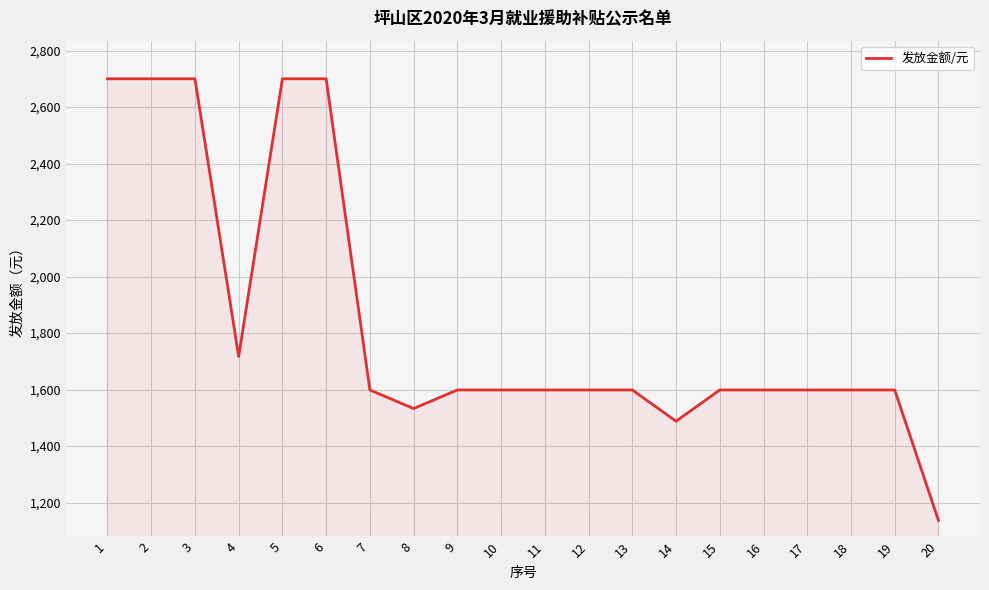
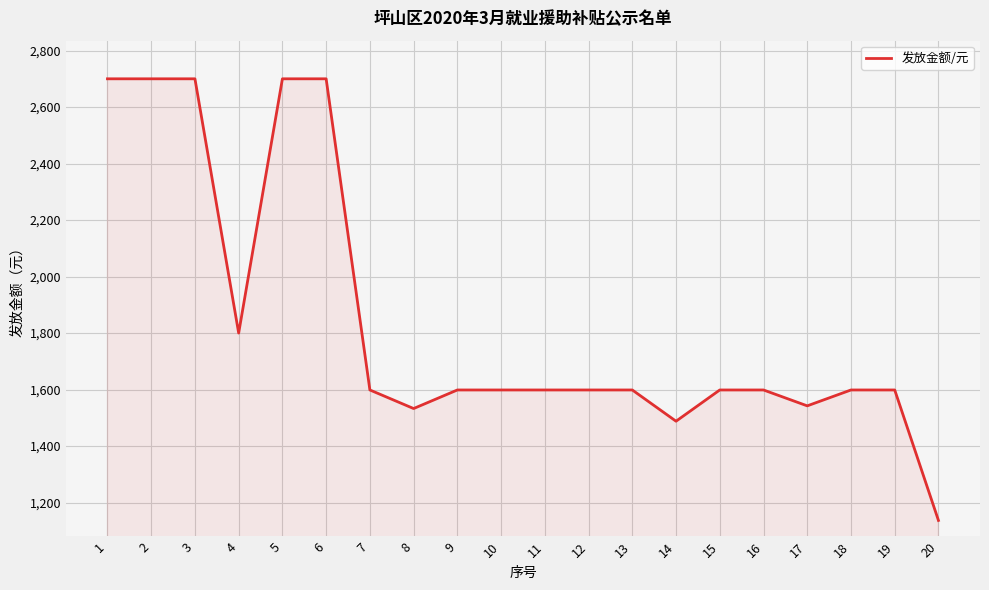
  {
    "1": "2,700",
    "2": "2,700",
    "3": "2,700",
-   "4": "1,720",
+   "4": "1,800",
    "5": "2,700",
    "6": "2,700",
    "7": "1,600",
    "8": "1,530",
    "9": "1,600",
    "10": "1,600",
    "11": "1,600",
    "12": "1,600",
    "13": "1,600",
    "14": "1,490",
    "15": "1,600",
    "16": "1,600",
-   "17": "1,600",
+   "17": "1,540",
    "18": "1,600",
    "19": "1,600",
    "20": "1,140"
  }
